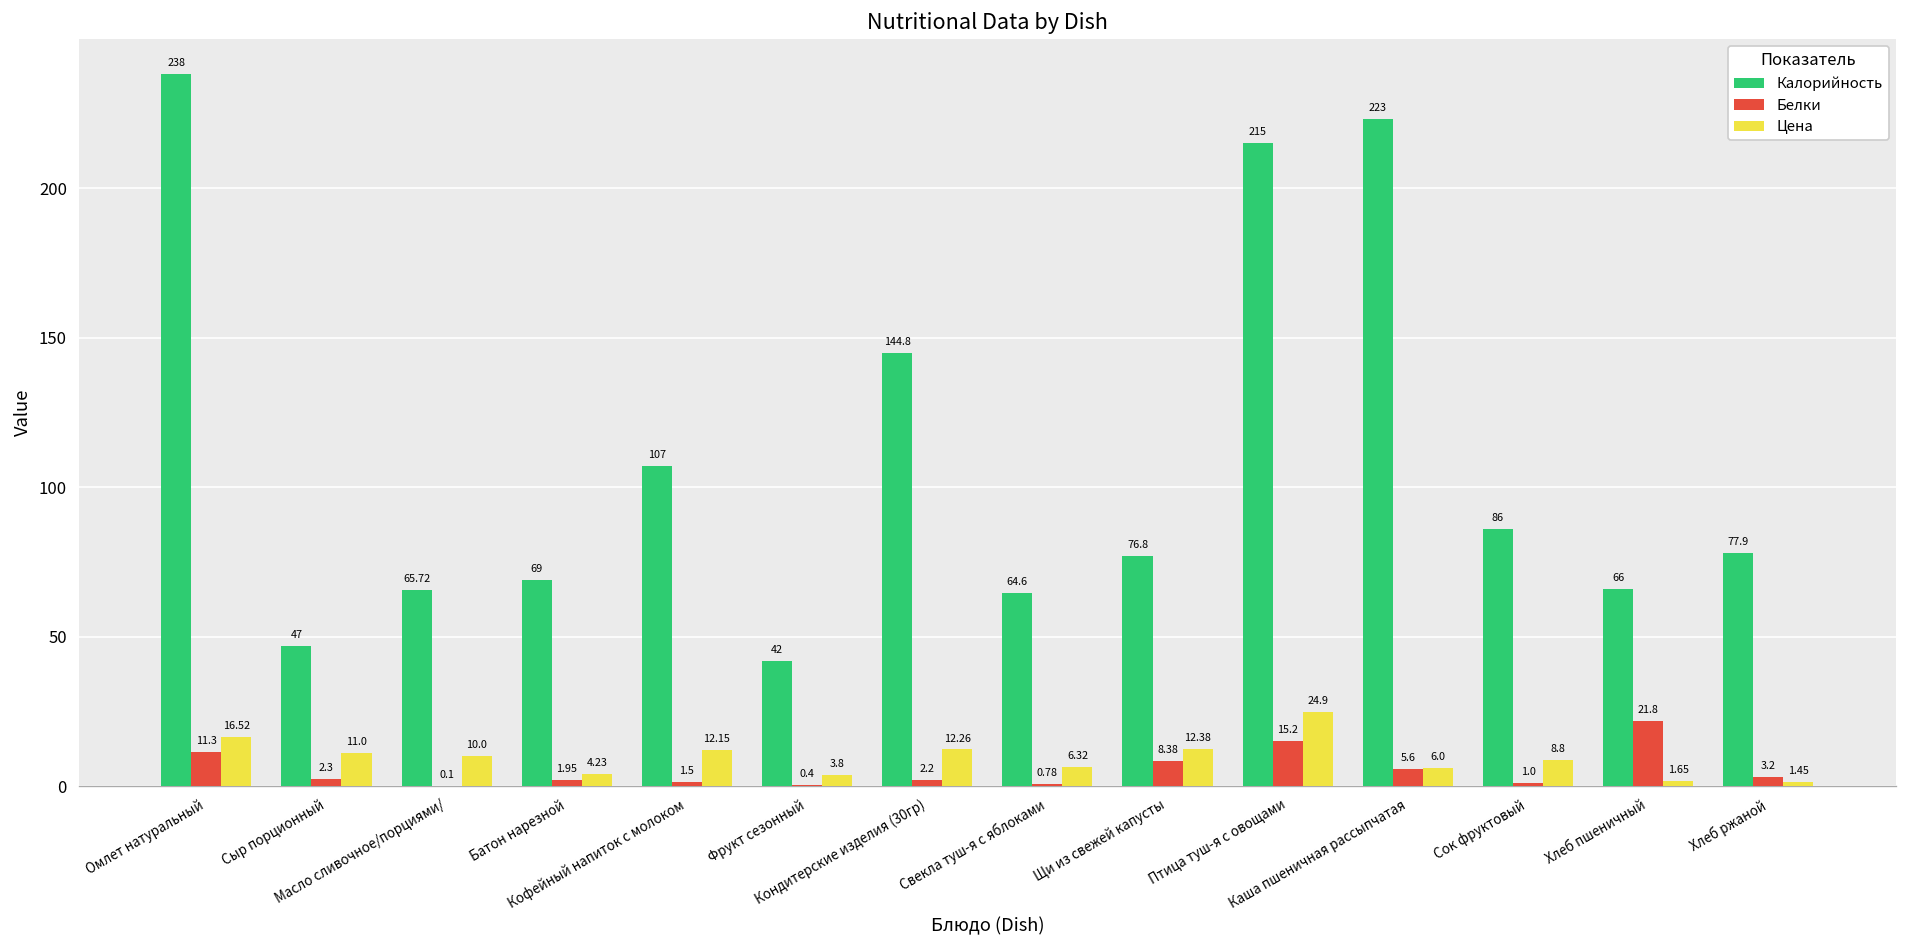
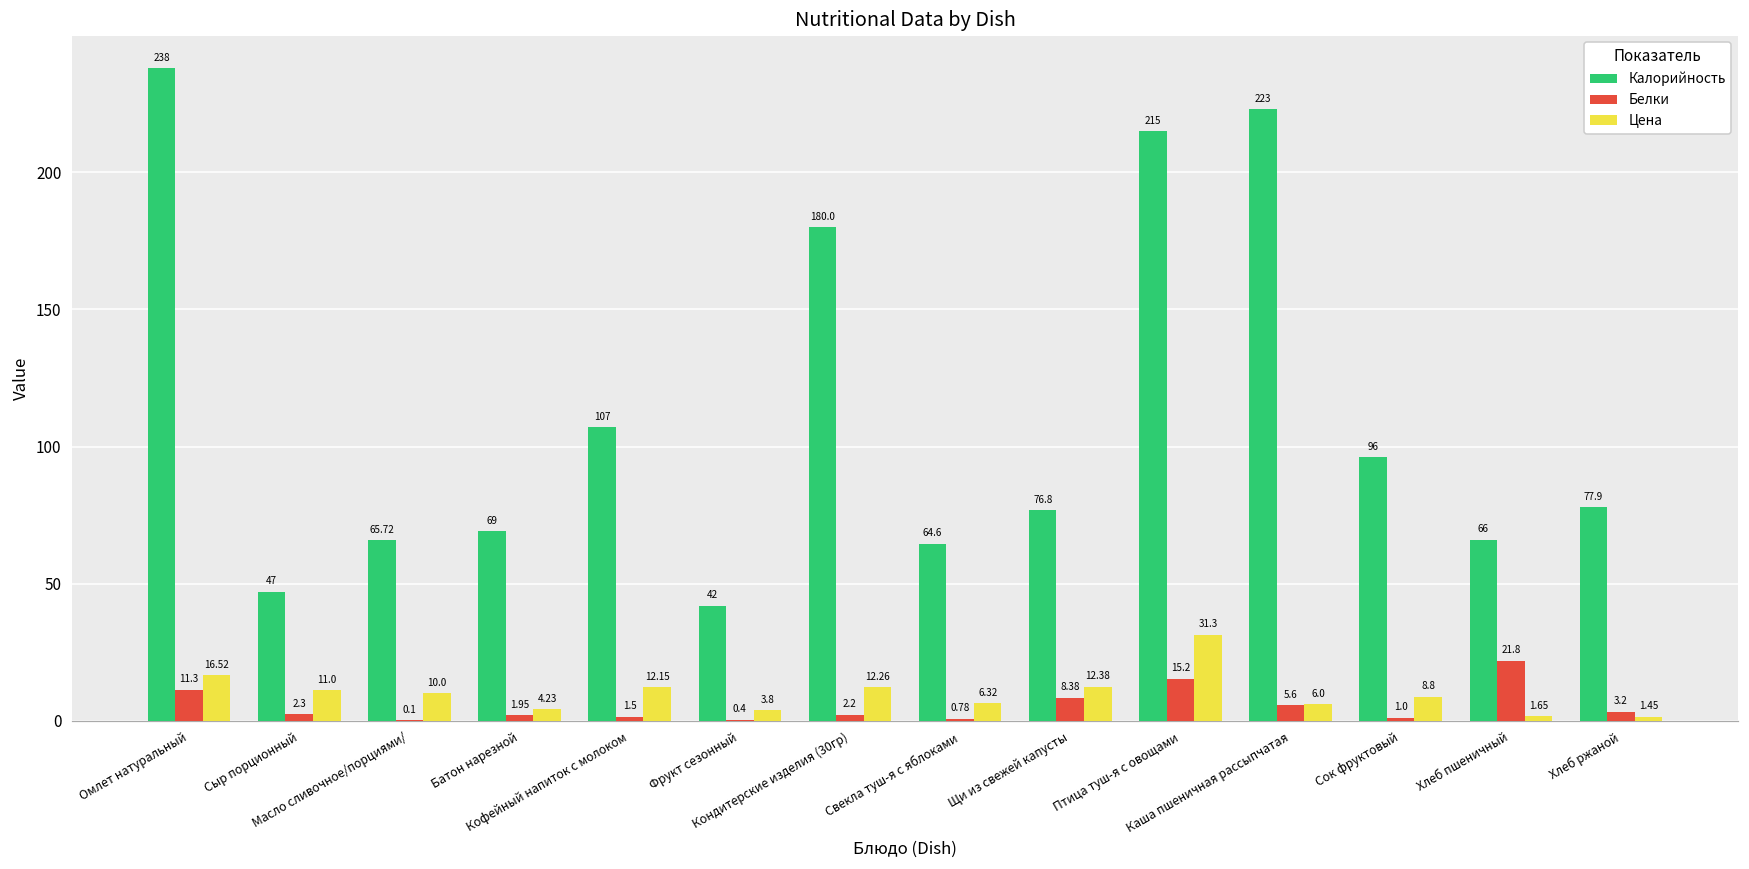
  {
    "Калорийность": {
      "Омлет натуральный": 238,
      "Сыр порционный": 47,
      "Масло сливочное/порциями/": 65.72,
      "Батон нарезной": 69,
      "Кофейный напиток с молоком": 107,
      "Фрукт сезонный": 42,
-     "Кондитерские изделия (30гр)": 144.8,
+     "Кондитерские изделия (30гр)": 180.0,
      "Свекла туш-я с яблоками": 64.6,
      "Щи из свежей капусты": 76.8,
      "Птица туш-я с овощами": 215,
      "Каша пшеничная рассыпчатая": 223,
-     "Сок фруктовый": 86,
+     "Сок фруктовый": 96,
      "Хлеб пшеничный": 66,
      "Хлеб ржаной": 77.9
    },
    "Белки": {
      "Омлет натуральный": 11.3,
      "Сыр порционный": 2.3,
      "Масло сливочное/порциями/": 0.1,
      "Батон нарезной": 1.95,
      "Кофейный напиток с молоком": 1.5,
      "Фрукт сезонный": 0.4,
      "Кондитерские изделия (30гр)": 2.2,
      "Свекла туш-я с яблоками": 0.78,
      "Щи из свежей капусты": 8.38,
      "Птица туш-я с овощами": 15.2,
      "Каша пшеничная рассыпчатая": 5.6,
      "Сок фруктовый": 1.0,
      "Хлеб пшеничный": 21.8,
      "Хлеб ржаной": 3.2
    },
    "Цена": {
      "Омлет натуральный": 16.52,
      "Сыр порционный": 11.0,
      "Масло сливочное/порциями/": 10.0,
      "Батон нарезной": 4.23,
      "Кофейный напиток с молоком": 12.15,
      "Фрукт сезонный": 3.8,
      "Кондитерские изделия (30гр)": 12.26,
      "Свекла туш-я с яблоками": 6.32,
      "Щи из свежей капусты": 12.38,
-     "Птица туш-я с овощами": 24.9,
+     "Птица туш-я с овощами": 31.3,
      "Каша пшеничная рассыпчатая": 6.0,
      "Сок фруктовый": 8.8,
      "Хлеб пшеничный": 1.65,
      "Хлеб ржаной": 1.45
    }
  }
